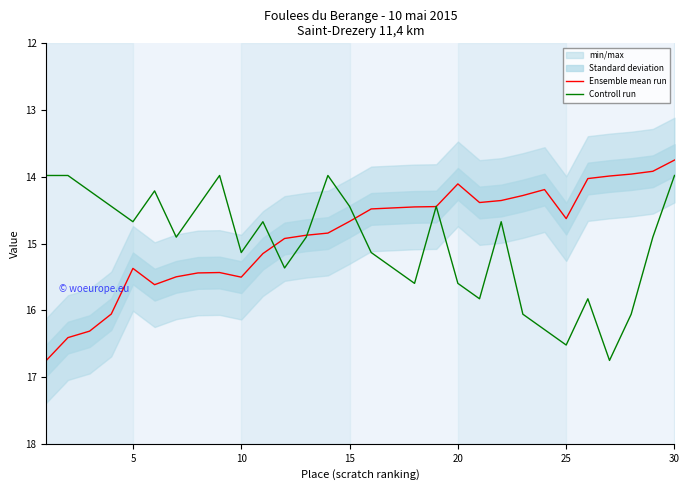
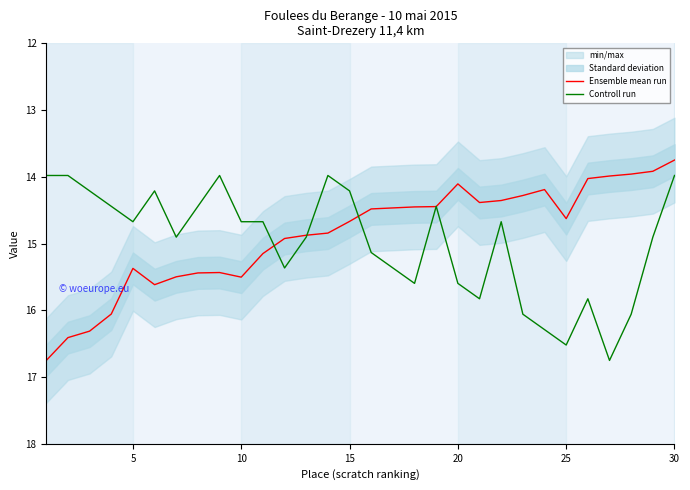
  {
    "Ensemble mean run": {
      "5": 15.4,
      "10": 15.5,
      "15": 14.7,
      "20": 14.1,
      "25": 14.6,
      "30": 13.7
    },
    "Controll run": {
      "5": 14.7,
-     "10": 15.1,
-     "15": 14.4,
+     "10": 14.7,
+     "15": 14.2,
      "20": 15.6,
      "25": 16.5
    }
  }
